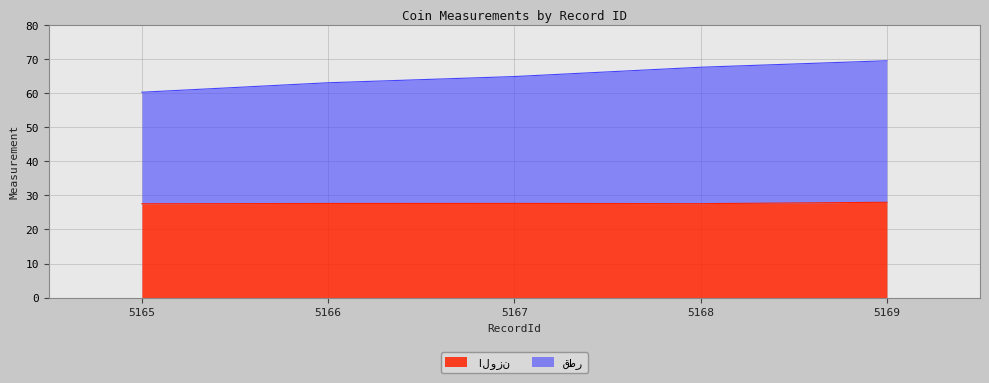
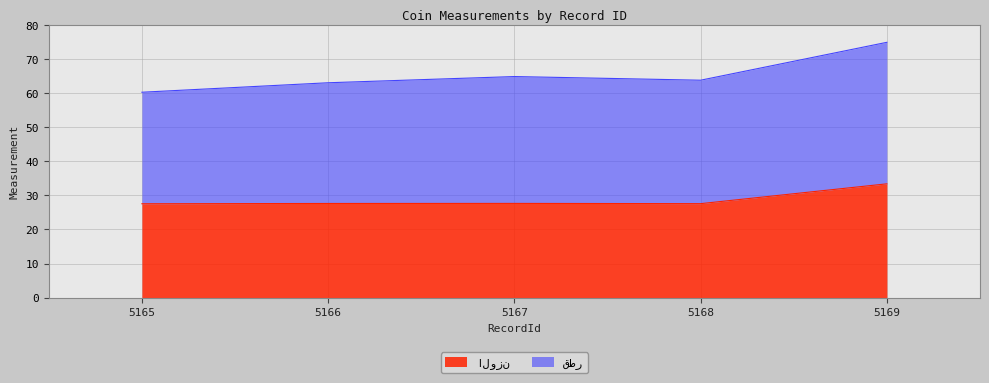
  {
    "الوزن": {
      "5165": 28,
      "5166": 28,
      "5167": 28,
      "5168": 28,
-     "5169": 28
+     "5169": 33
    },
    "قطر": {
      "5165": 33,
      "5166": 35,
      "5167": 37,
-     "5168": 40,
+     "5168": 36,
      "5169": 42
    }
  }
